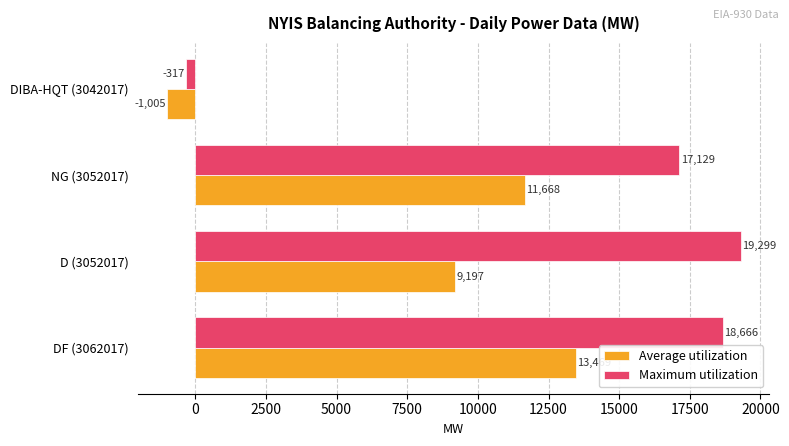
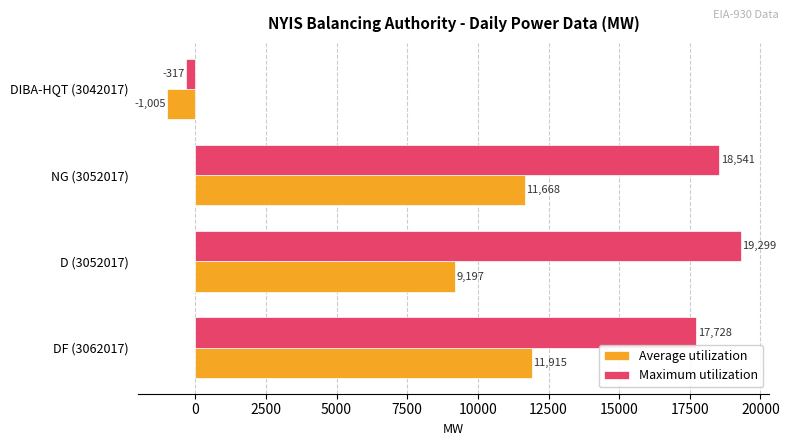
  {
    "Average utilization": {
-     "DF (3062017)": "13500"
+     "DF (3062017)": "11900"
    },
    "Maximum utilization": {
      "DIBA-HQT (3042017)": "-317",
-     "NG (3052017)": "17,129",
+     "NG (3052017)": "18,541",
      "D (3052017)": "19,299",
-     "DF (3062017)": "18,666"
+     "DF (3062017)": "17,728"
    }
  }
